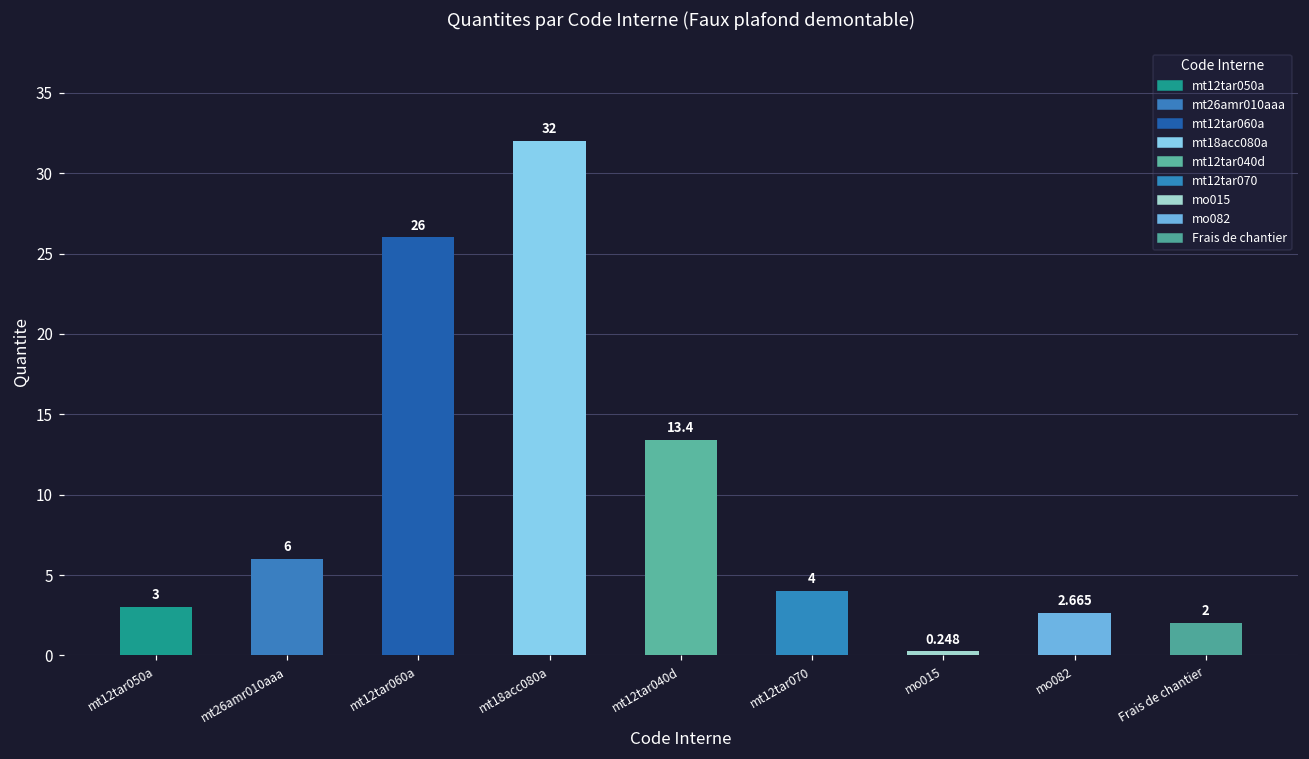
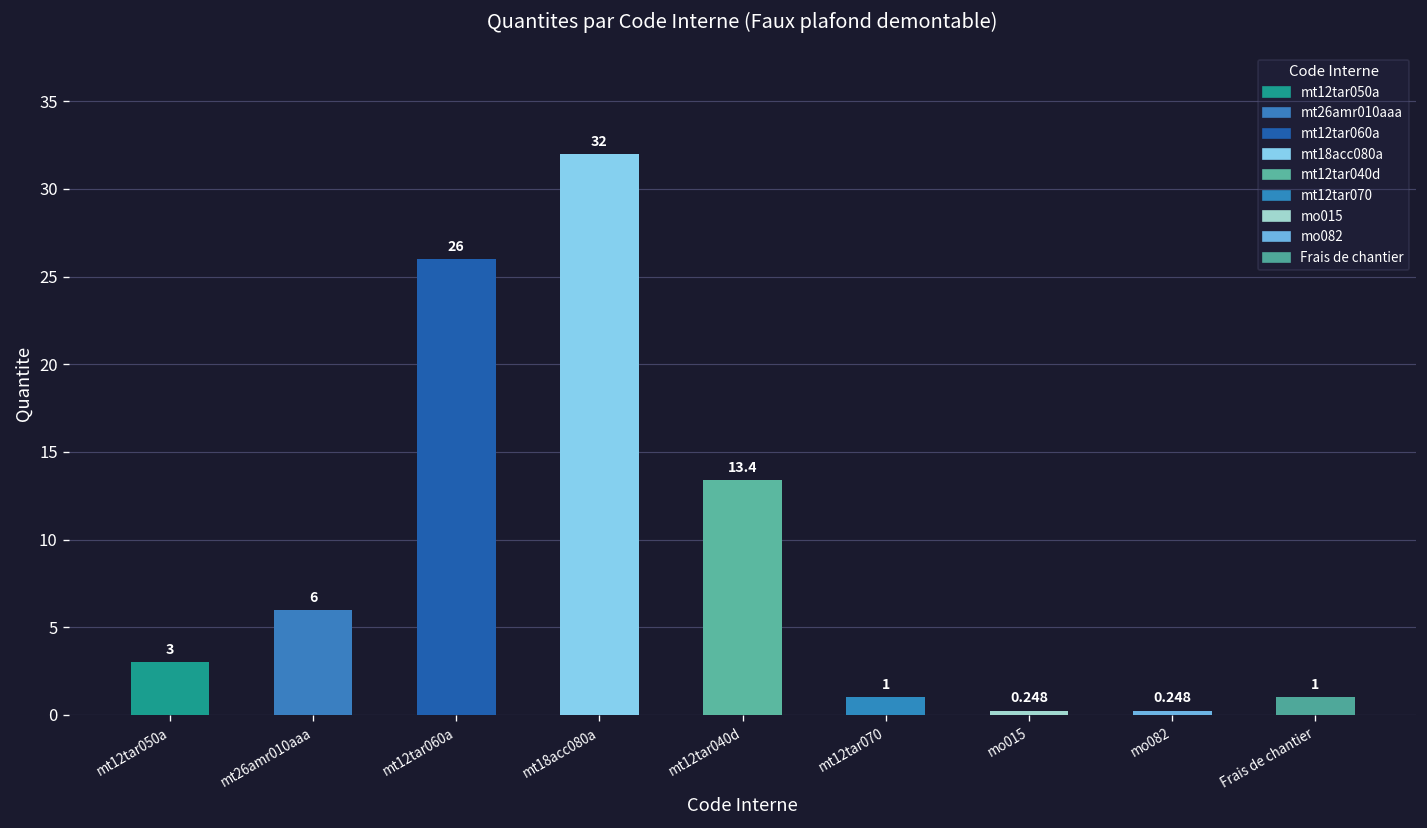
  {
    "mt12tar050a": 3,
    "mt26amr010aaa": 6,
    "mt12tar060a": 26,
    "mt18acc080a": 32,
    "mt12tar040d": 13.4,
-   "mt12tar070": 4,
+   "mt12tar070": 1,
    "mo015": 0.248,
-   "mo082": 2.665,
-   "Frais de chantier": 2
+   "mo082": 0.248,
+   "Frais de chantier": 1
  }
